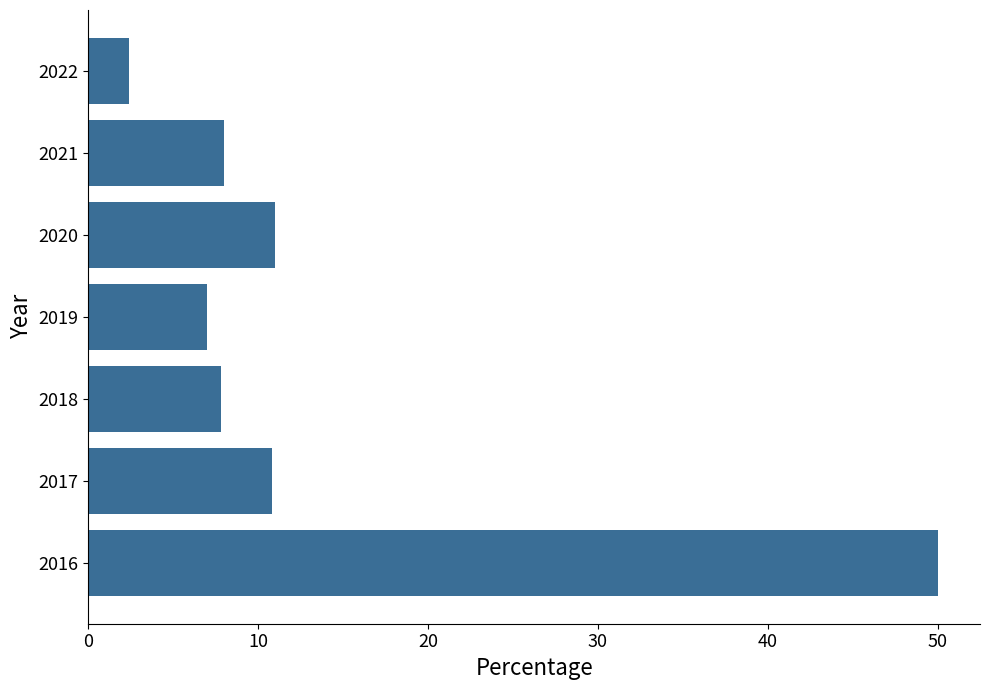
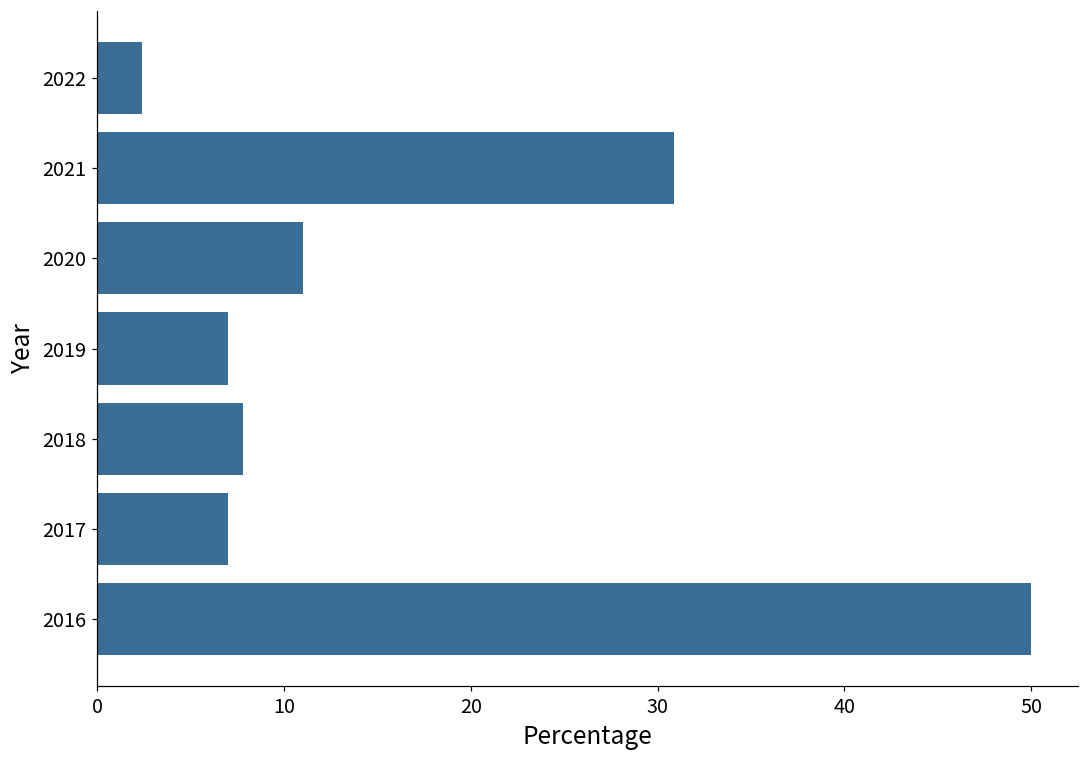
  {
    "2022": 2.4,
-   "2021": 8.0,
+   "2021": 30.9,
    "2020": 11.0,
    "2019": 7.0,
    "2018": 7.8,
-   "2017": 10.8,
+   "2017": 7.0,
    "2016": 50.0
  }
